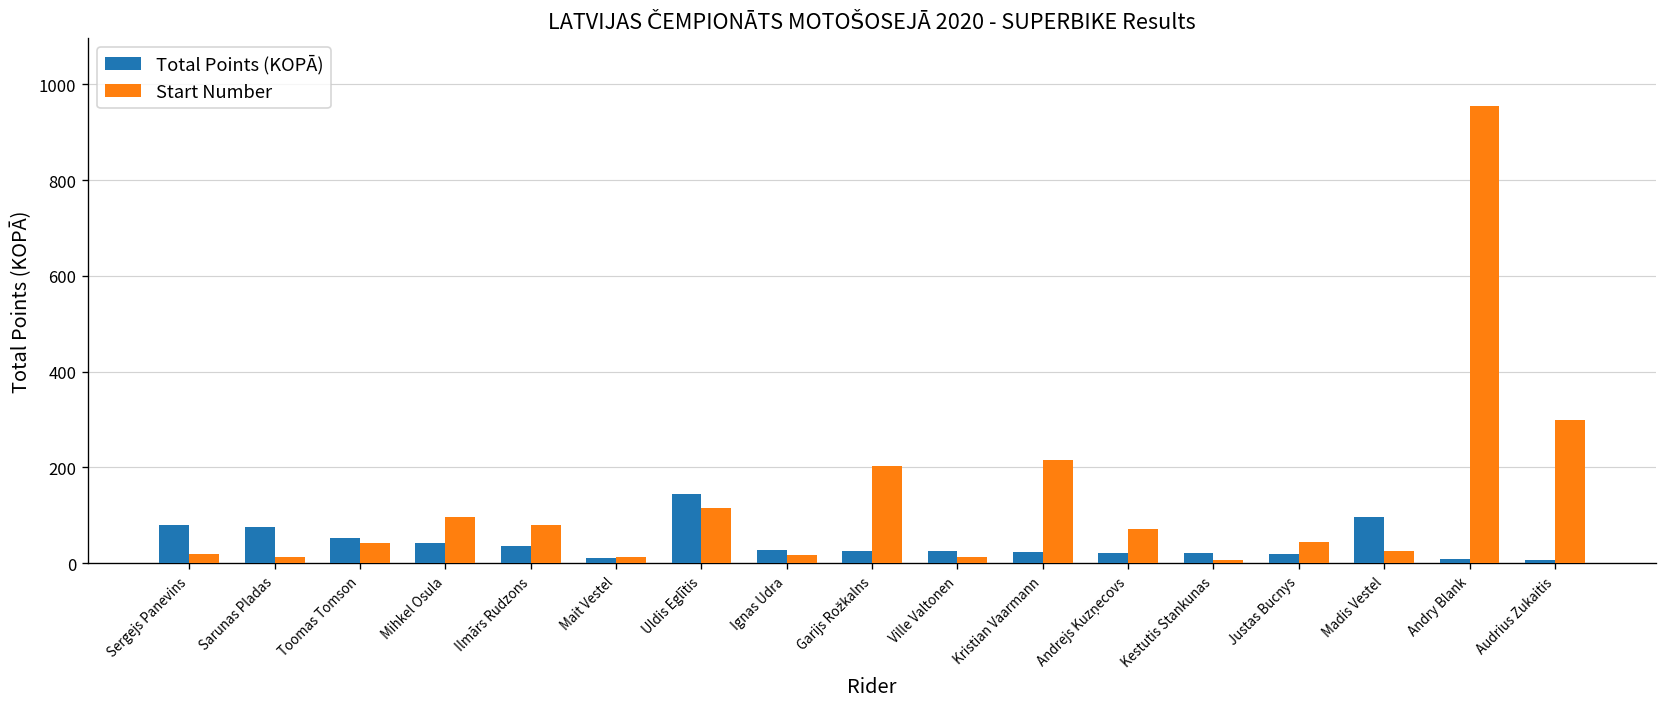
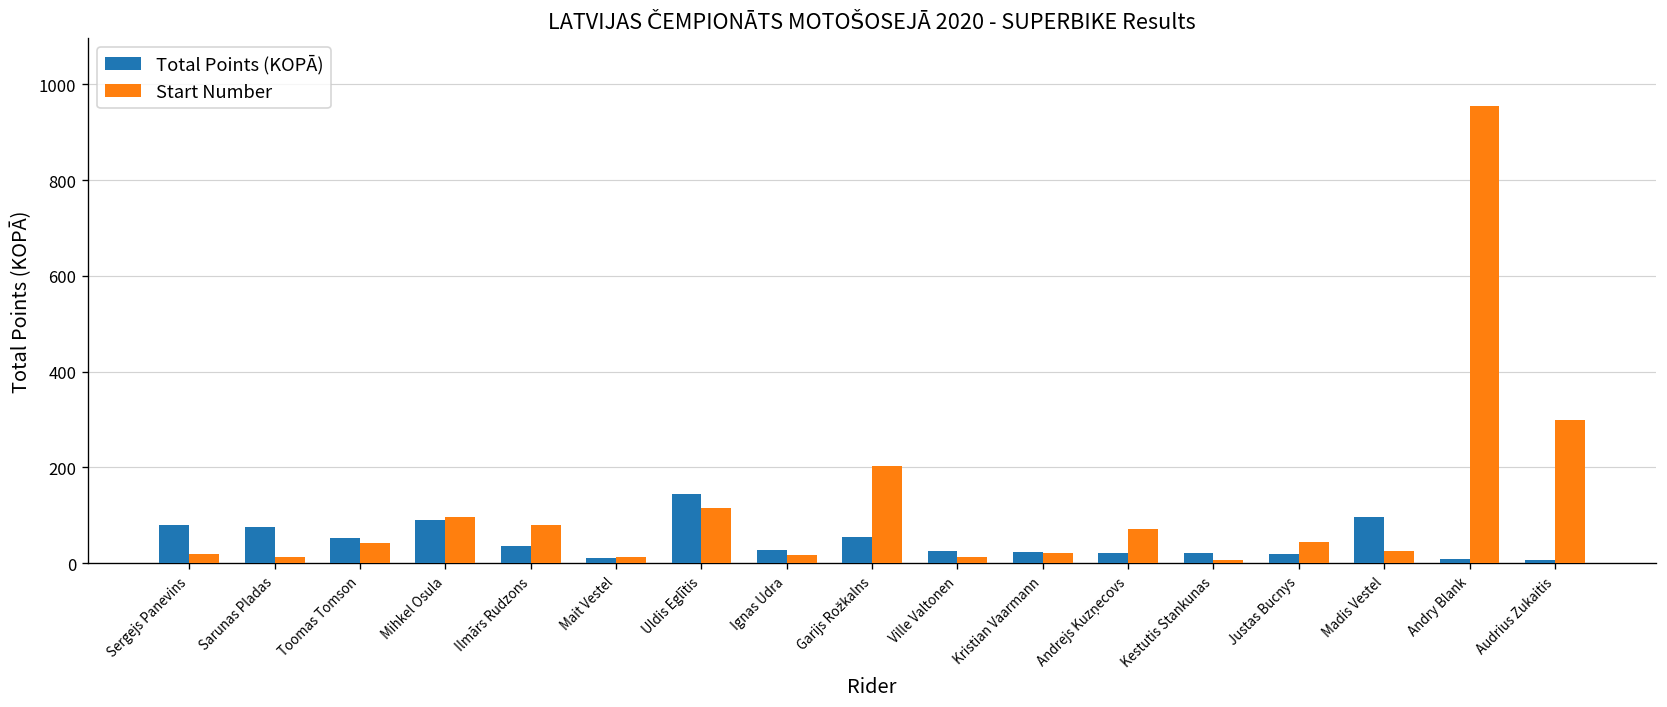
  {
    "Total Points (KOPĀ)": {
      "Sergejs Panevins": 80,
      "Sarunas Pladas": 80,
      "Toomas Tomson": 50,
-     "Mihkel Osula": 40,
+     "Mihkel Osula": 90,
      "Ilmārs Rudzons": 40,
      "Mait Vestel": 10,
      "Uldis Eglītis": 140,
      "Ignas Udra": 30,
-     "Garijs Rožkalns": 30,
+     "Garijs Rožkalns": 50,
      "Ville Valtonen": 30,
      "Kristian Vaarmann": 20,
      "Andrejs Kuzņecovs": 20,
      "Kestutis Stankunas": 20,
      "Justas Bucnys": 20,
      "Madis Vestel": 100,
      "Andry Blank": 10,
      "Audrius Zukaitis": 10
    },
    "Start Number": {
      "Sergejs Panevins": 20,
      "Sarunas Pladas": 10,
      "Toomas Tomson": 40,
      "Mihkel Osula": 100,
      "Ilmārs Rudzons": 80,
      "Mait Vestel": 10,
      "Uldis Eglītis": 120,
      "Ignas Udra": 20,
      "Garijs Rožkalns": 200,
      "Ville Valtonen": 10,
-     "Kristian Vaarmann": 220,
+     "Kristian Vaarmann": 20,
      "Andrejs Kuzņecovs": 70,
      "Kestutis Stankunas": 10,
      "Justas Bucnys": 40,
      "Madis Vestel": 30,
      "Andry Blank": 950,
      "Audrius Zukaitis": 300
    }
  }
